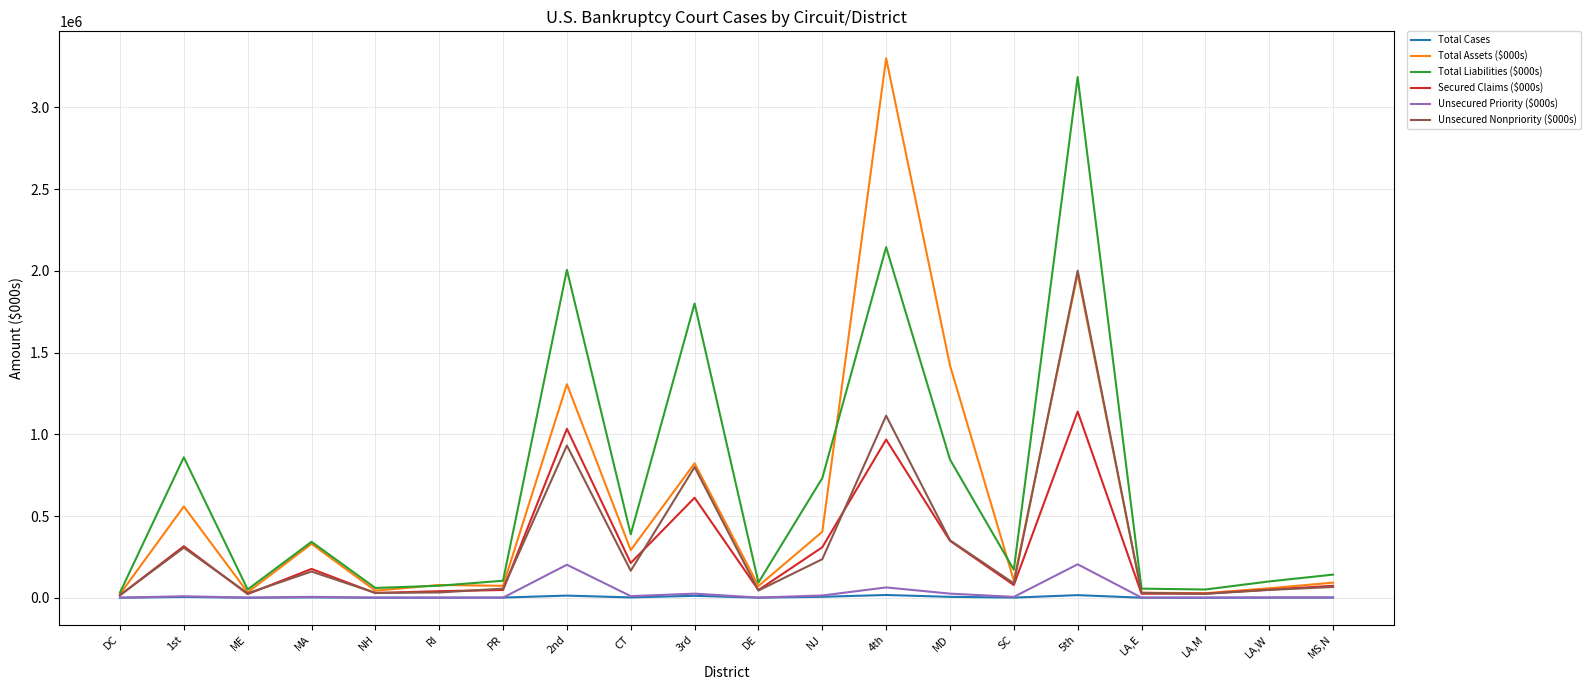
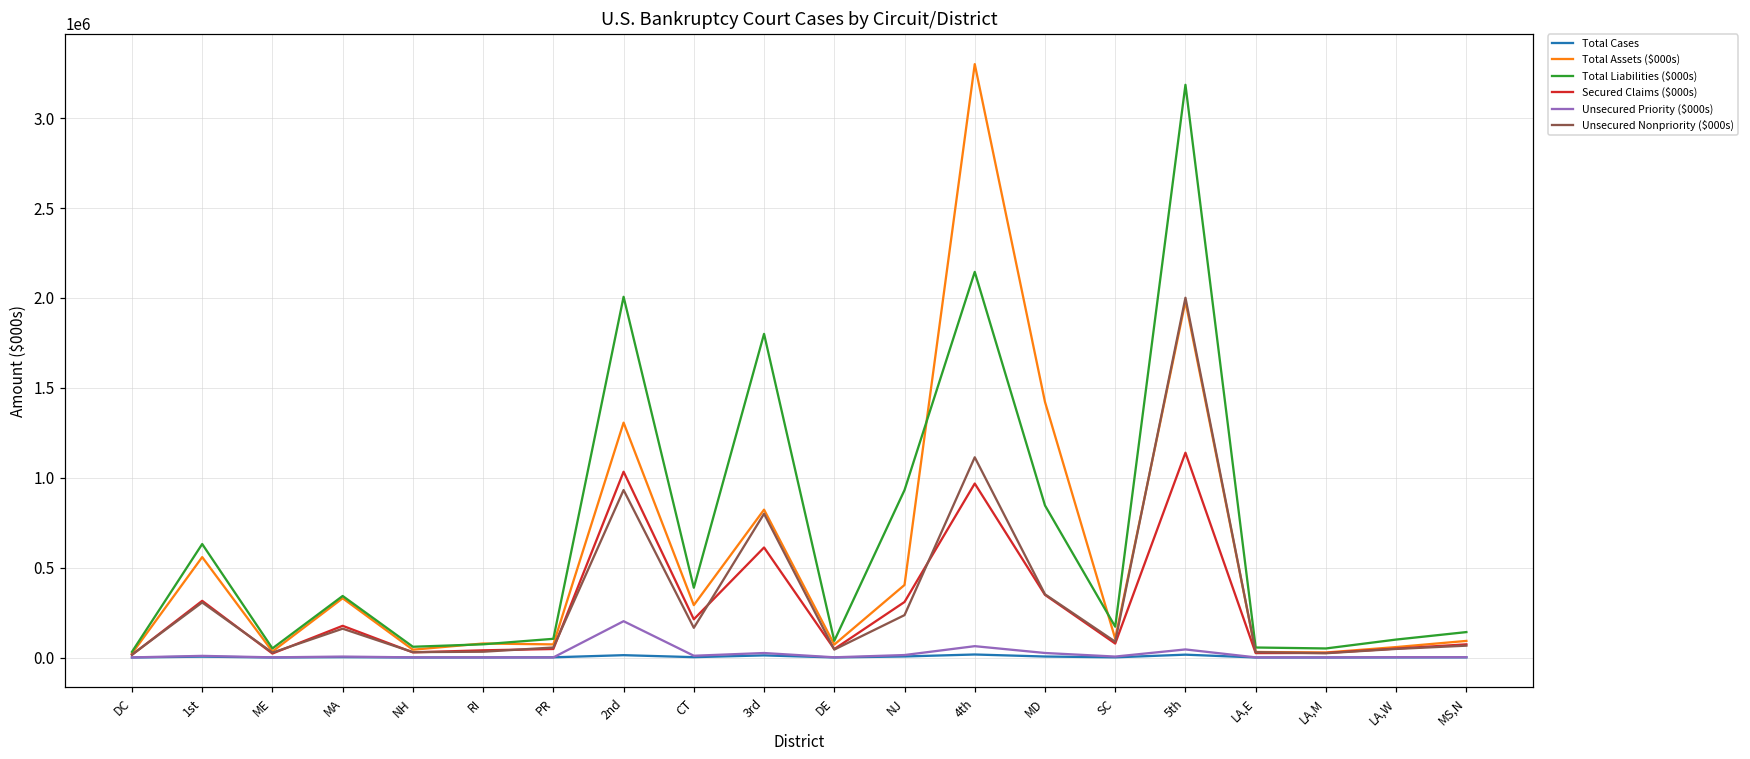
  {
    "Total Cases": {
      "2nd": 10000,
      "4th": 20000,
      "MD": 10000,
      "5th": 20000
    },
    "Total Assets ($000s)": {
      "1st": 560000,
      "PR": 70000,
      "2nd": 1310000,
      "CT": 290000,
      "3rd": 820000,
      "DE": 70000,
      "NJ": 400000,
      "4th": 3300000,
      "MD": 1420000,
      "SC": 110000,
      "5th": 1980000,
      "MS,N": 90000
    },
    "Total Liabilities ($000s)": {
-     "1st": 860000,
+     "1st": 630000,
      "ME": 50000,
      "NH": 60000,
      "PR": 100000,
      "2nd": 2010000,
      "CT": 390000,
      "3rd": 1800000,
      "DE": 90000,
-     "NJ": 730000,
+     "NJ": 930000,
      "4th": 2140000,
      "MD": 850000,
      "SC": 170000,
      "5th": 3190000,
      "LA,E": 60000,
      "LA,M": 50000,
      "LA,W": 100000,
      "MS,N": 140000
    },
    "Secured Claims ($000s)": {
      "MA": 180000,
      "2nd": 1030000,
      "CT": 210000,
      "3rd": 610000,
      "NJ": 310000,
      "4th": 970000,
      "5th": 1140000
    },
    "Unsecured Priority ($000s)": {
      "2nd": 200000,
      "4th": 60000,
      "MD": 30000,
-     "5th": 200000
+     "5th": 50000
    },
    "Unsecured Nonpriority ($000s)": {
      "MA": 160000,
      "2nd": 930000,
      "CT": 170000,
      "3rd": 800000,
      "NJ": 240000,
      "4th": 1110000,
      "5th": 2000000
    }
  }
